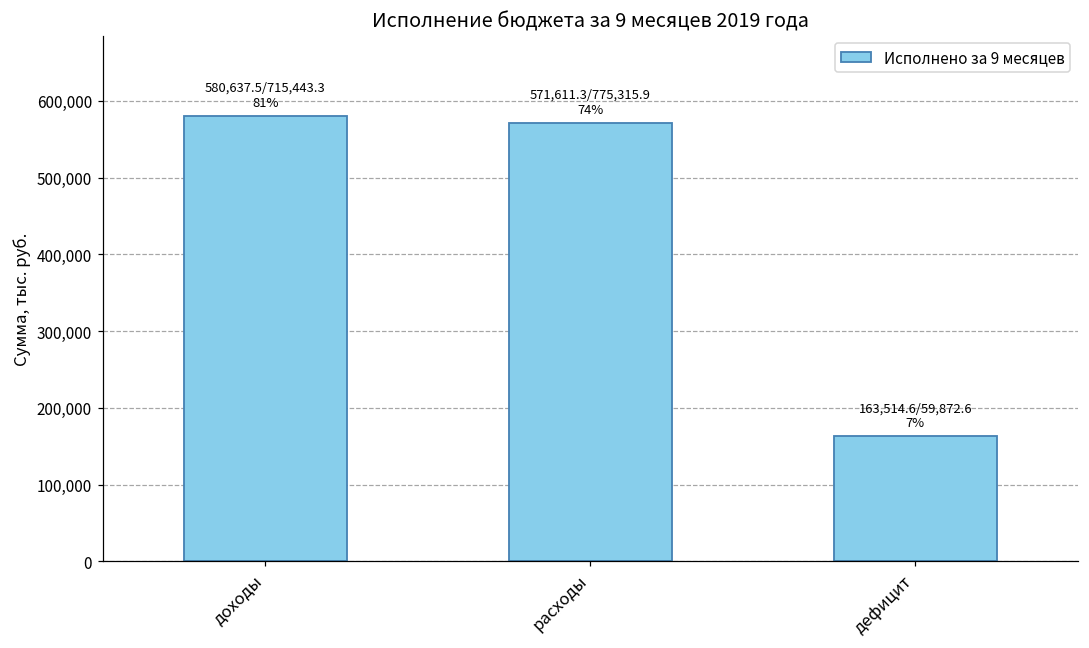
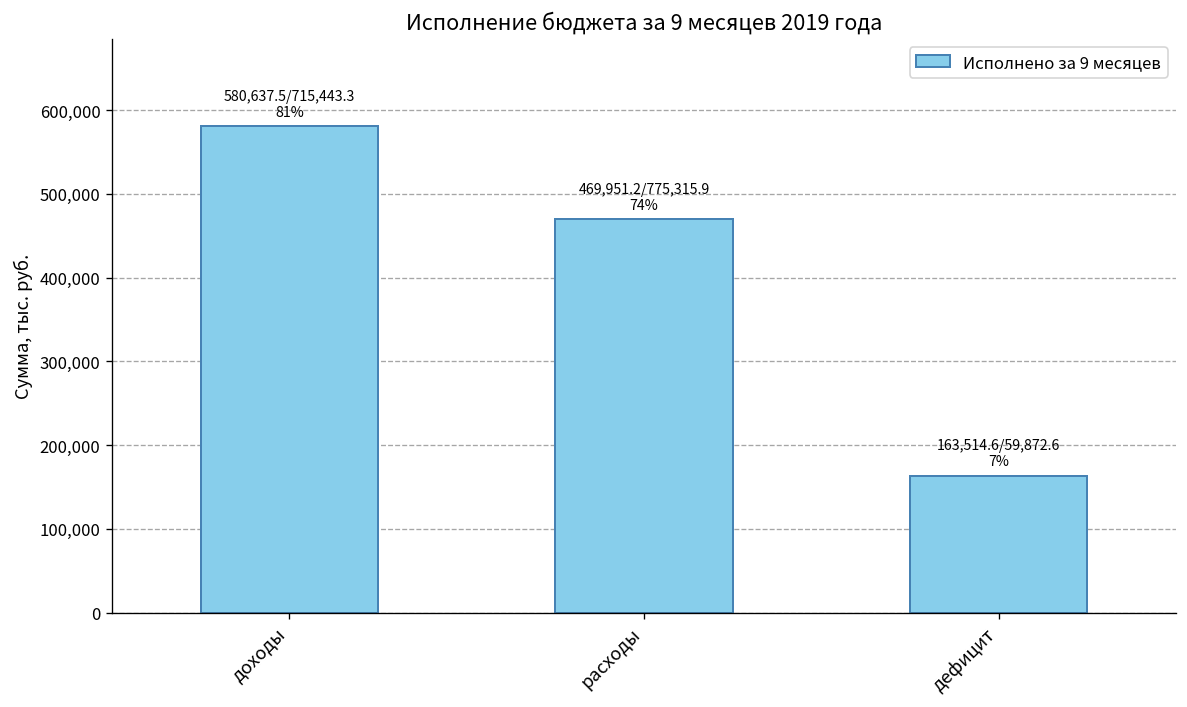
  {
    "доходы": "580,637.5",
-   "расходы": "571,611.3",
+   "расходы": "469,951.2",
    "дефицит": "163,514.6"
  }
